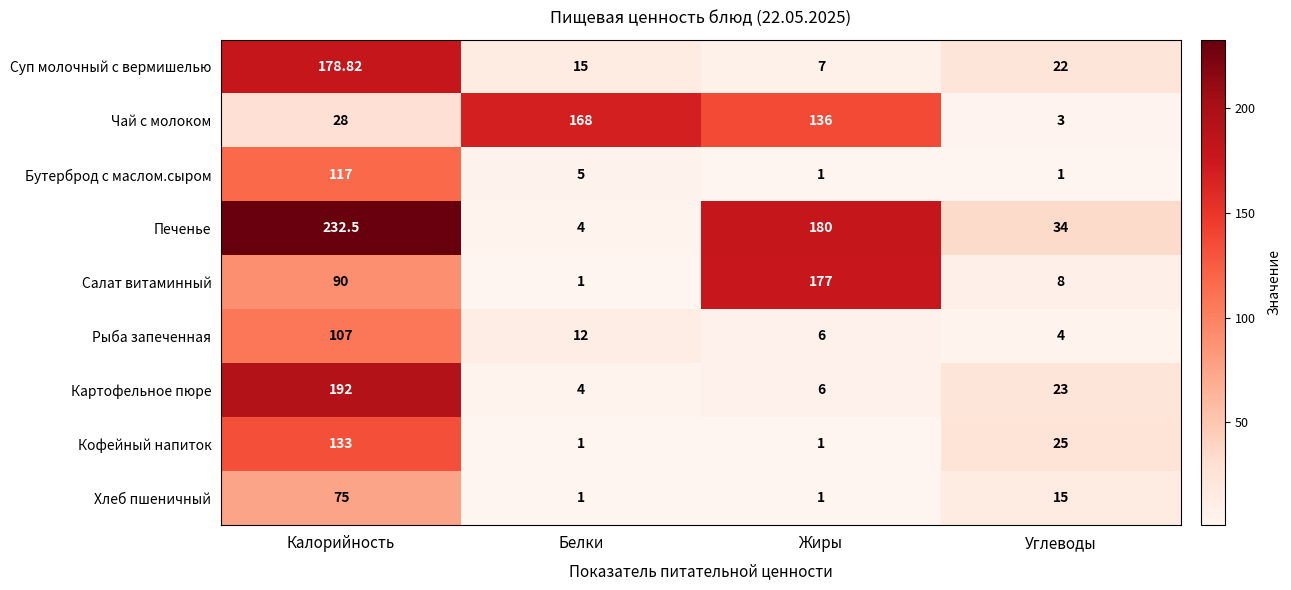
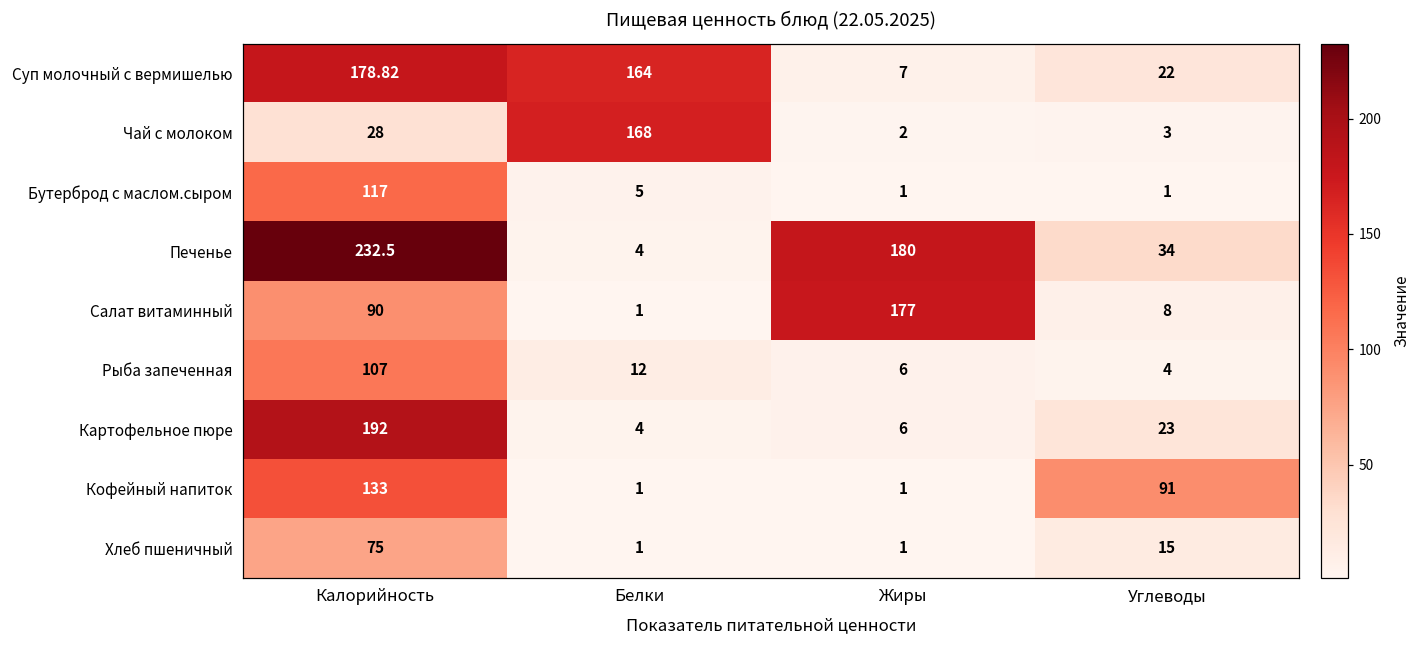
  {
    "Суп молочный с вермишелью": {
      "Калорийность": 178.82,
-     "Белки": 15,
+     "Белки": 164,
      "Жиры": 7,
      "Углеводы": 22
    },
    "Чай с молоком": {
      "Калорийность": 28,
      "Белки": 168,
-     "Жиры": 136,
+     "Жиры": 2,
      "Углеводы": 3
    },
    "Бутерброд с маслом.сыром": {
      "Калорийность": 117,
      "Белки": 5,
      "Жиры": 1,
      "Углеводы": 1
    },
    "Печенье": {
      "Калорийность": 232.5,
      "Белки": 4,
      "Жиры": 180,
      "Углеводы": 34
    },
    "Салат витаминный": {
      "Калорийность": 90,
      "Белки": 1,
      "Жиры": 177,
      "Углеводы": 8
    },
    "Рыба запеченная": {
      "Калорийность": 107,
      "Белки": 12,
      "Жиры": 6,
      "Углеводы": 4
    },
    "Картофельное пюре": {
      "Калорийность": 192,
      "Белки": 4,
      "Жиры": 6,
      "Углеводы": 23
    },
    "Кофейный напиток": {
      "Калорийность": 133,
      "Белки": 1,
      "Жиры": 1,
-     "Углеводы": 25
+     "Углеводы": 91
    },
    "Хлеб пшеничный": {
      "Калорийность": 75,
      "Белки": 1,
      "Жиры": 1,
      "Углеводы": 15
    }
  }
